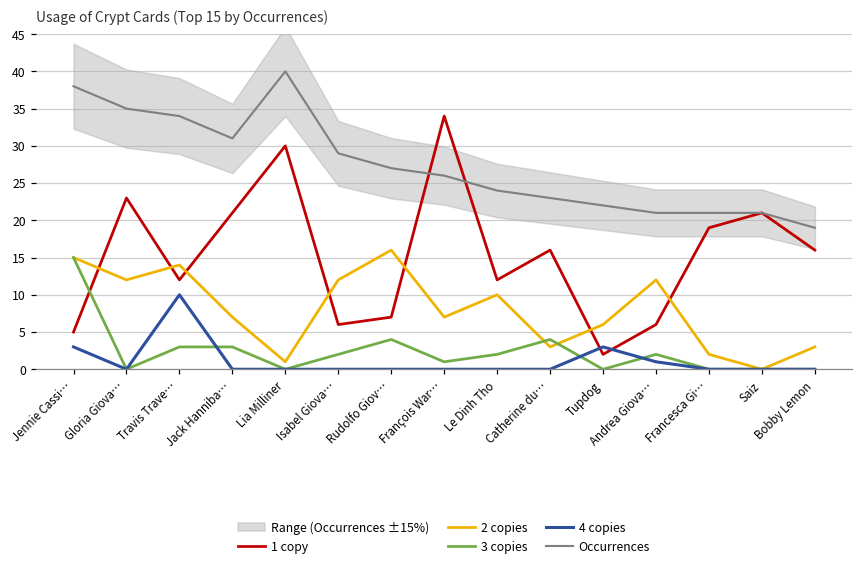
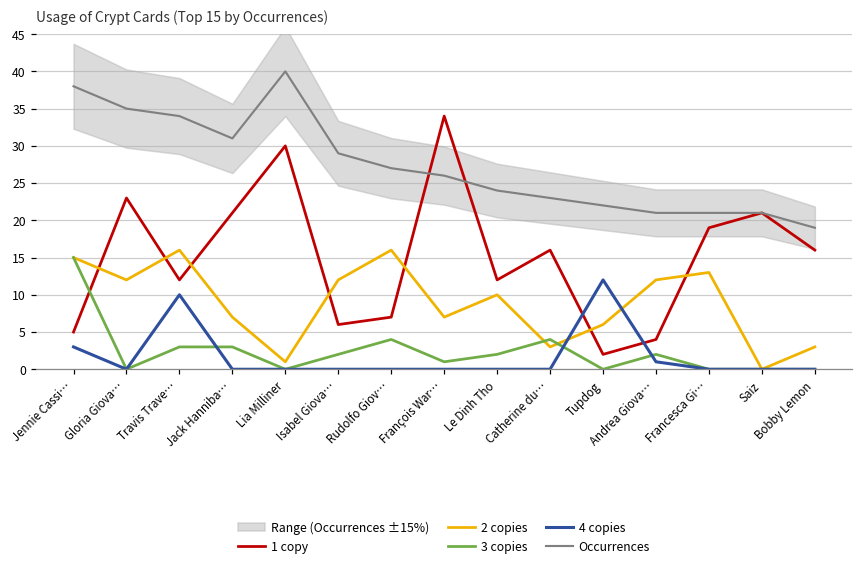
  {
    "1 copy": {
      "Jennie Cassi…": 5,
      "Gloria Giova…": 23,
      "Travis Trave…": 12,
      "Jack Hanniba…": 21,
      "Lia Milliner": 30,
      "Isabel Giova…": 6,
      "Rudolfo Giov…": 7,
      "François War…": 34,
      "Le Dinh Tho": 12,
      "Catherine du…": 16,
      "Tupdog": 2,
-     "Andrea Giova…": 6,
+     "Andrea Giova…": 4,
      "Francesca Gi…": 19,
      "Bobby Lemon": 16
    },
    "2 copies": {
      "Gloria Giova…": 12,
-     "Travis Trave…": 14,
+     "Travis Trave…": 16,
      "Jack Hanniba…": 7,
      "Lia Milliner": 1,
      "Isabel Giova…": 12,
      "Rudolfo Giov…": 16,
      "François War…": 7,
      "Le Dinh Tho": 10,
      "Catherine du…": 3,
      "Tupdog": 6,
      "Andrea Giova…": 12,
-     "Francesca Gi…": 2,
+     "Francesca Gi…": 13,
      "Bobby Lemon": 3
    },
    "3 copies": {
      "Travis Trave…": 3,
      "Jack Hanniba…": 3,
      "Isabel Giova…": 2,
      "Rudolfo Giov…": 4,
      "François War…": 1,
      "Le Dinh Tho": 2,
      "Catherine du…": 4,
      "Tupdog": 0,
      "Andrea Giova…": 2
    },
    "4 copies": {
      "Jennie Cassi…": 3,
      "Travis Trave…": 10,
      "Jack Hanniba…": 0,
      "Isabel Giova…": 0,
      "Rudolfo Giov…": 0,
      "François War…": 0,
      "Le Dinh Tho": 0,
      "Catherine du…": 0,
-     "Tupdog": 3,
+     "Tupdog": 12,
      "Andrea Giova…": 1
    },
    "Occurrences": {
      "Jennie Cassi…": 38,
      "Gloria Giova…": 35,
      "Travis Trave…": 34,
      "Jack Hanniba…": 31,
      "Lia Milliner": 40,
      "Isabel Giova…": 29,
      "Rudolfo Giov…": 27,
      "François War…": 26,
      "Le Dinh Tho": 24,
      "Catherine du…": 23,
      "Tupdog": 22,
      "Andrea Giova…": 21,
      "Francesca Gi…": 21,
      "Bobby Lemon": 19
    }
  }
